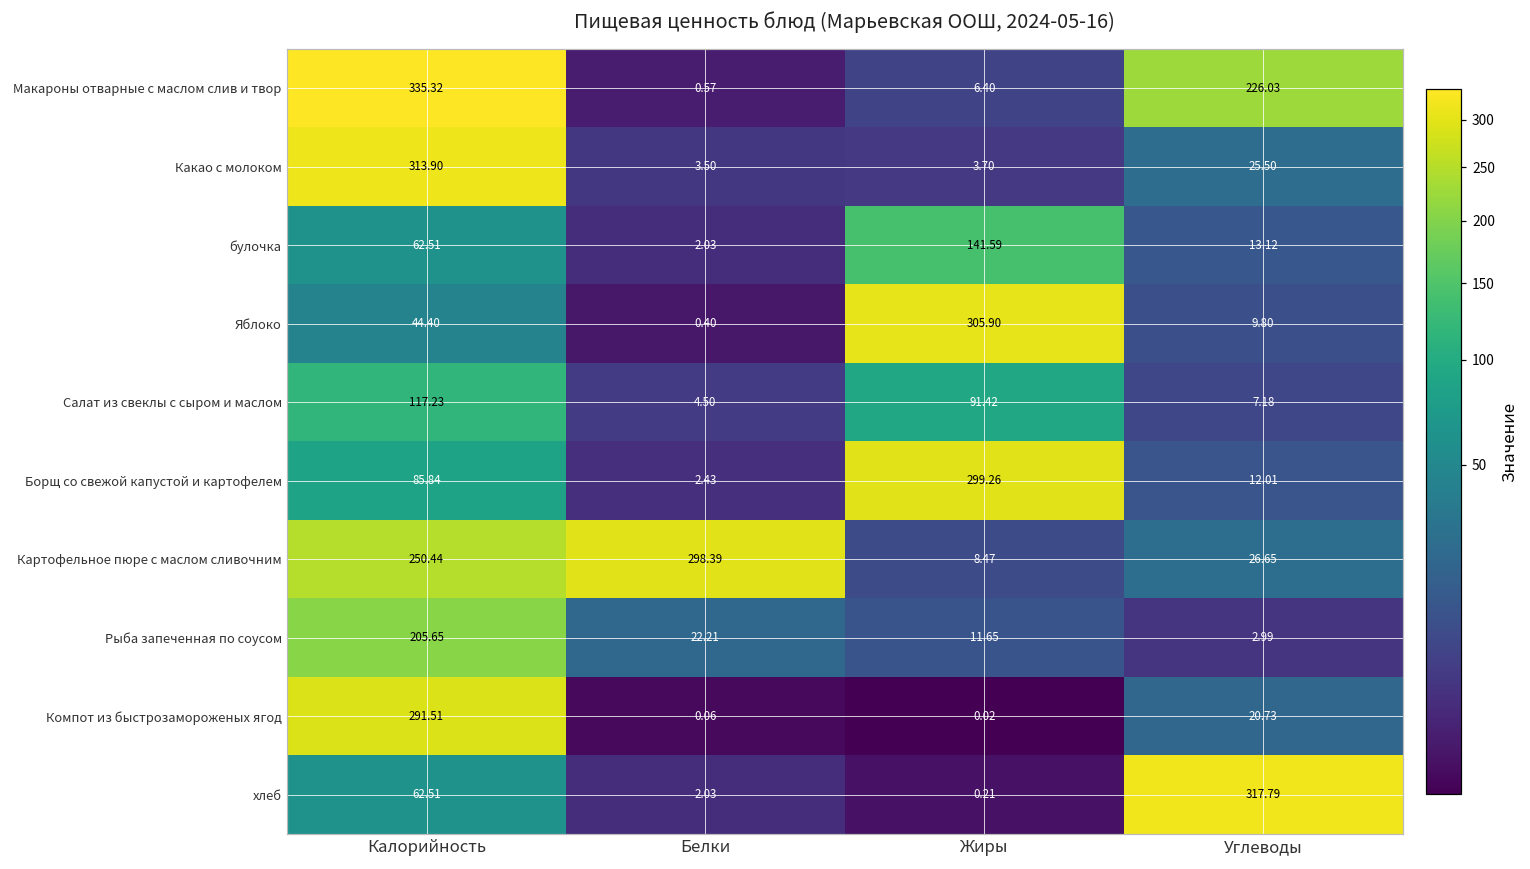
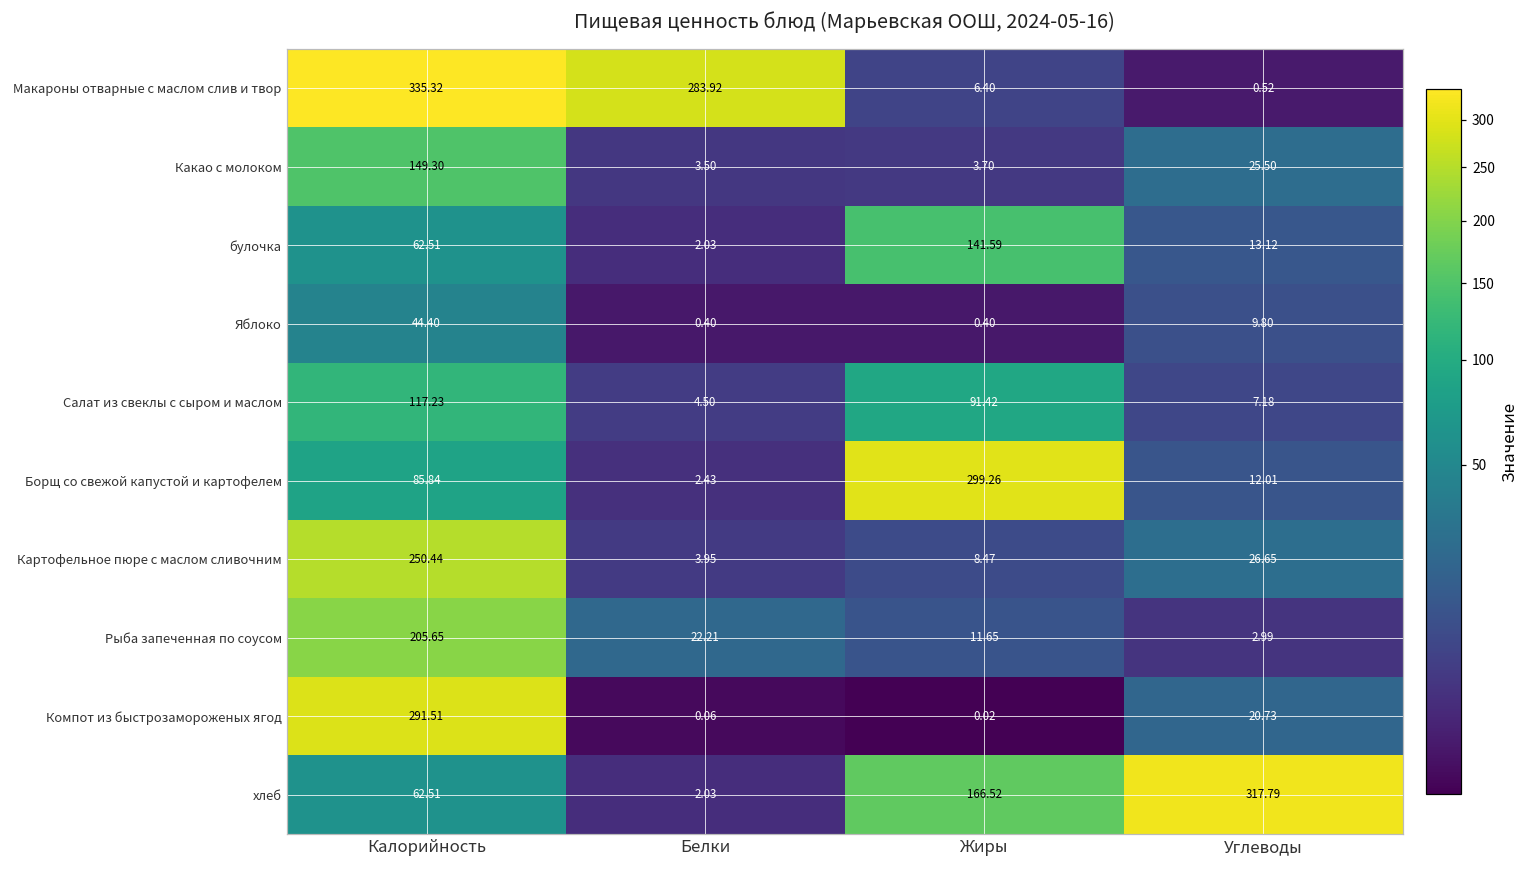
  {
    "Макароны отварные с маслом слив и твор": {
      "Калорийность": 335.32,
-     "Белки": 0.57,
+     "Белки": 283.92,
      "Жиры": 6.40,
-     "Углеводы": 226.03
+     "Углеводы": 0.52
    },
    "Какао с молоком": {
-     "Калорийность": 313.90,
+     "Калорийность": 149.30,
      "Белки": 3.50,
      "Жиры": 3.70,
      "Углеводы": 25.50
    },
    "булочка": {
      "Калорийность": 62.51,
      "Белки": 2.03,
      "Жиры": 141.59,
      "Углеводы": 13.12
    },
    "Яблоко": {
      "Калорийность": 44.40,
      "Белки": 0.40,
-     "Жиры": 305.90,
+     "Жиры": 0.40,
      "Углеводы": 9.80
    },
    "Салат из свеклы с сыром и маслом": {
      "Калорийность": 117.23,
      "Белки": 4.50,
      "Жиры": 91.42,
      "Углеводы": 7.18
    },
    "Борщ со свежой капустой и картофелем": {
      "Калорийность": 85.84,
      "Белки": 2.43,
      "Жиры": 299.26,
      "Углеводы": 12.01
    },
    "Картофельное пюре с маслом сливочним": {
      "Калорийность": 250.44,
-     "Белки": 298.39,
+     "Белки": 3.95,
      "Жиры": 8.47,
      "Углеводы": 26.65
    },
    "Рыба запеченная по соусом": {
      "Калорийность": 205.65,
      "Белки": 22.21,
      "Жиры": 11.65,
      "Углеводы": 2.99
    },
    "Компот из быстрозамороженых ягод": {
      "Калорийность": 291.51,
      "Белки": 0.06,
      "Жиры": 0.02,
      "Углеводы": 20.73
    },
    "хлеб": {
      "Калорийность": 62.51,
      "Белки": 2.03,
-     "Жиры": 0.21,
+     "Жиры": 166.52,
      "Углеводы": 317.79
    }
  }
